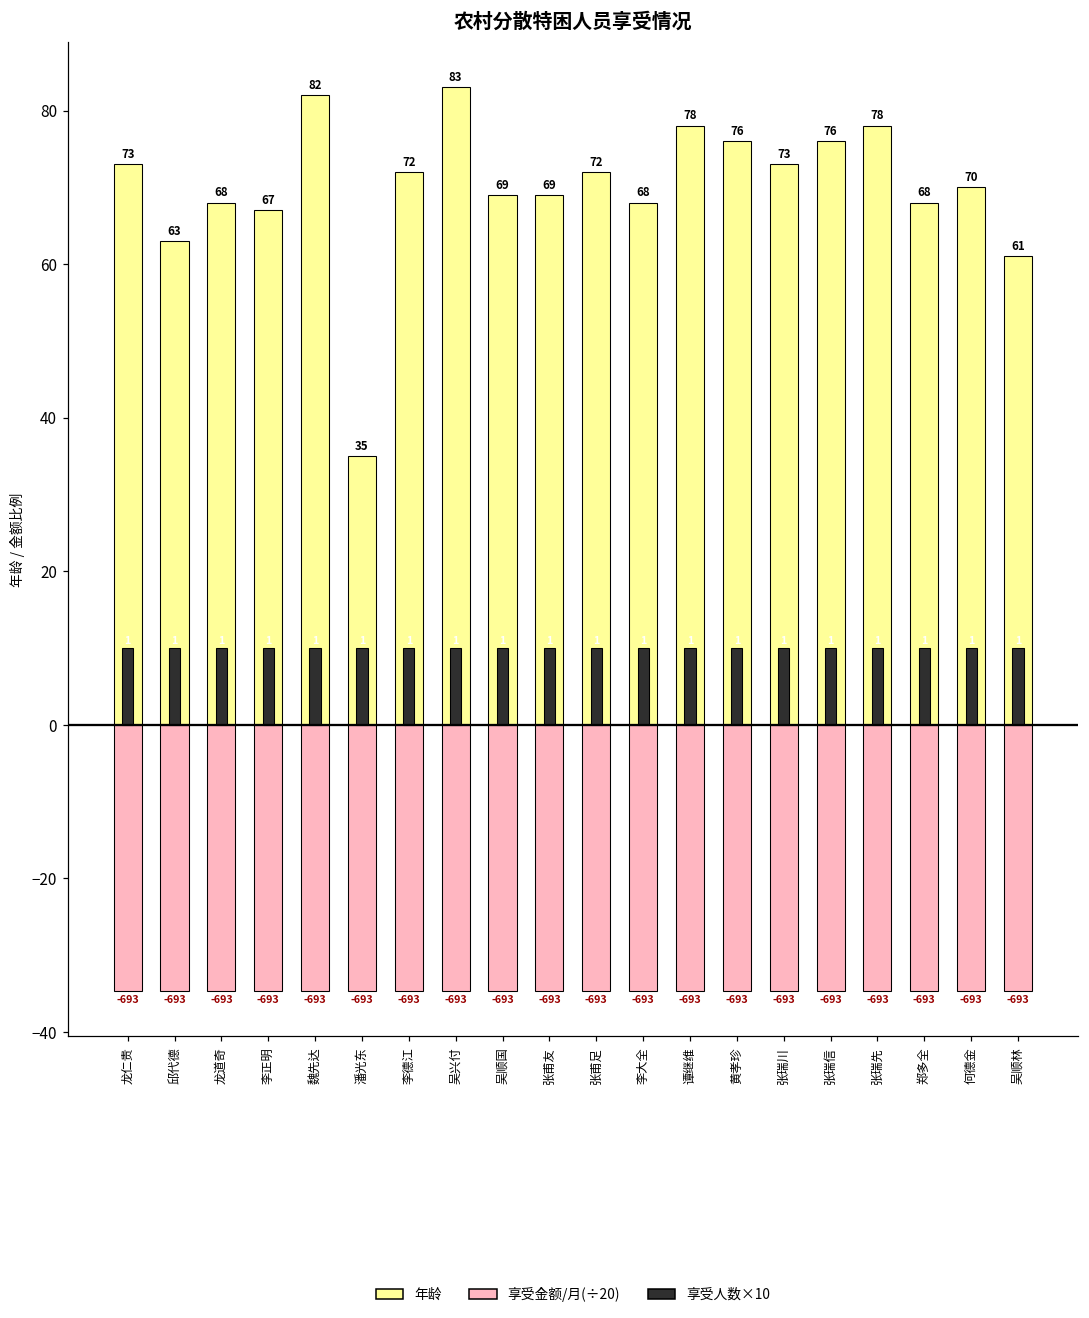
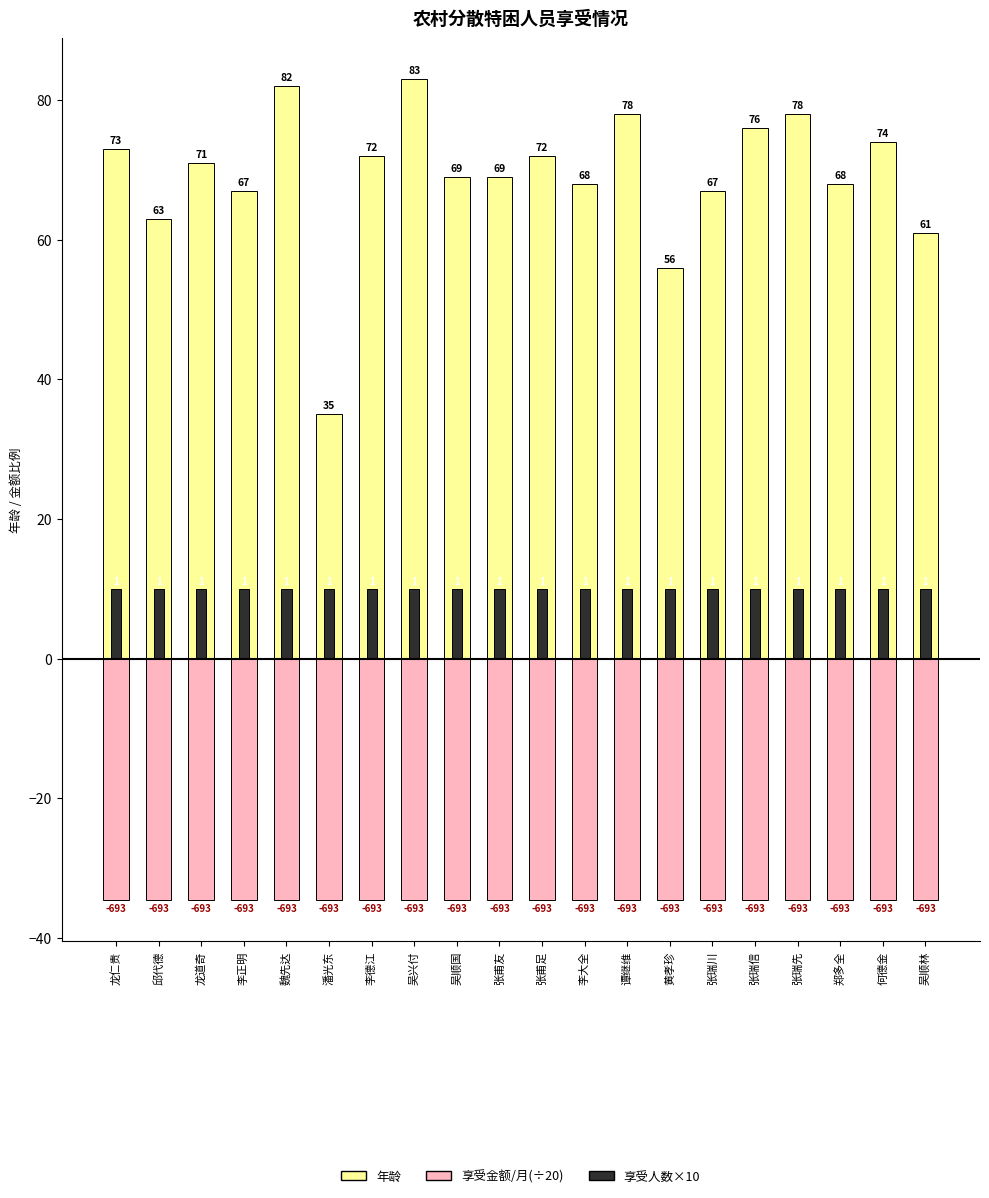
  {
    "年龄": {
      "龙仁贵": 73,
      "邱代德": 63,
-     "龙道奇": 68,
+     "龙道奇": 71,
      "李正明": 67,
      "魏先达": 82,
      "潘光东": 35,
      "李德江": 72,
      "吴兴付": 83,
      "吴顺国": 69,
      "张甫友": 69,
      "张甫足": 72,
      "李大全": 68,
      "谭继维": 78,
-     "黄孝珍": 76,
-     "张瑞川": 73,
+     "黄孝珍": 56,
+     "张瑞川": 67,
      "张瑞信": 76,
      "张瑞先": 78,
      "郑多全": 68,
-     "何德金": 70,
+     "何德金": 74,
      "吴顺林": 61
    }
  }
